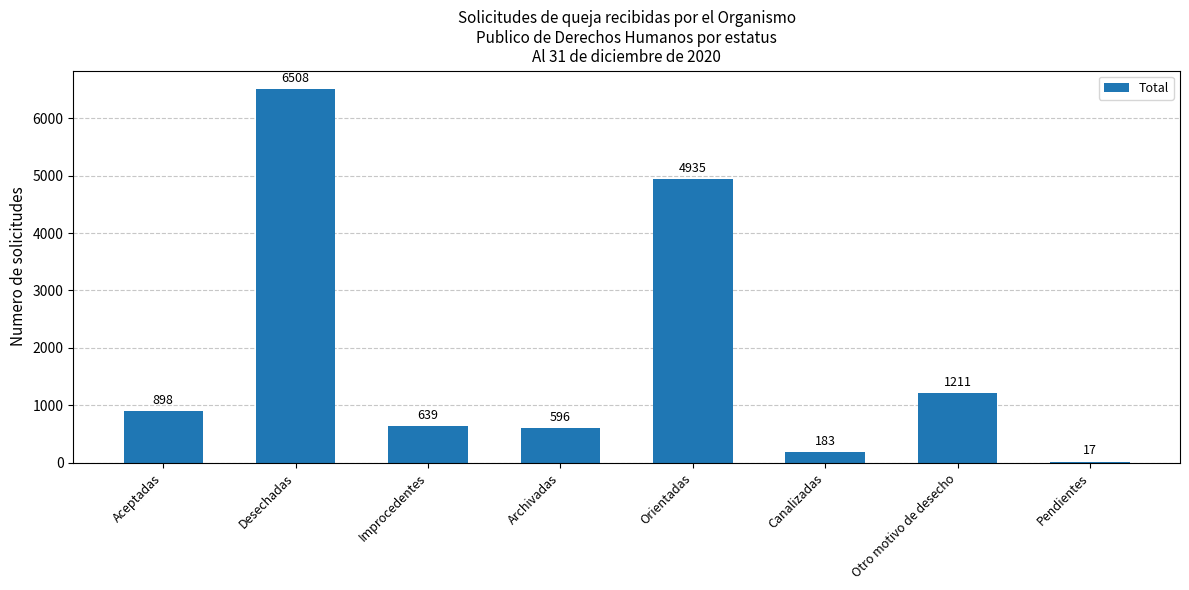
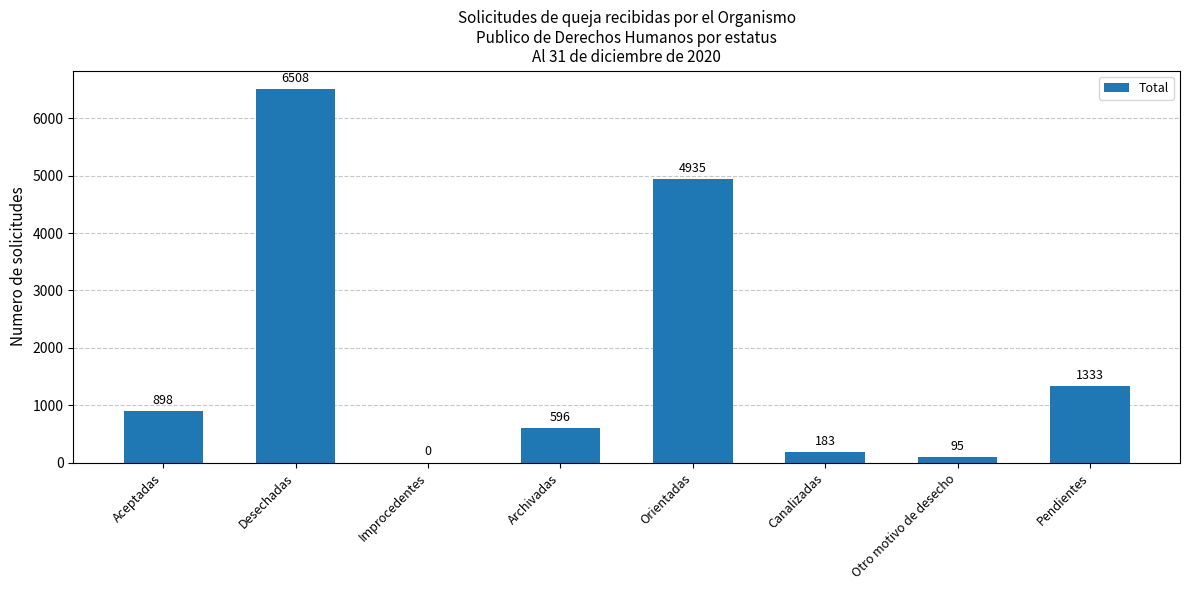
  {
    "Aceptadas": 898,
    "Desechadas": 6508,
-   "Improcedentes": 639,
+   "Improcedentes": 0,
    "Archivadas": 596,
    "Orientadas": 4935,
    "Canalizadas": 183,
-   "Otro motivo de desecho": 1211,
-   "Pendientes": 17
+   "Otro motivo de desecho": 95,
+   "Pendientes": 1333
  }
